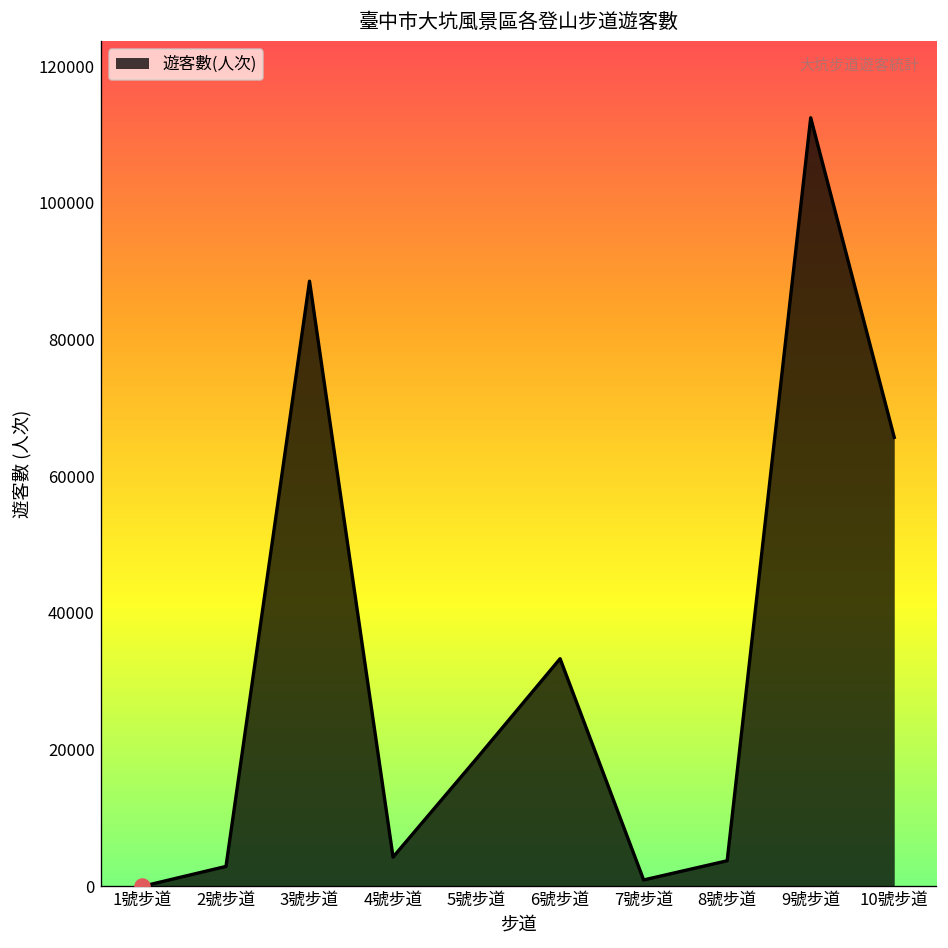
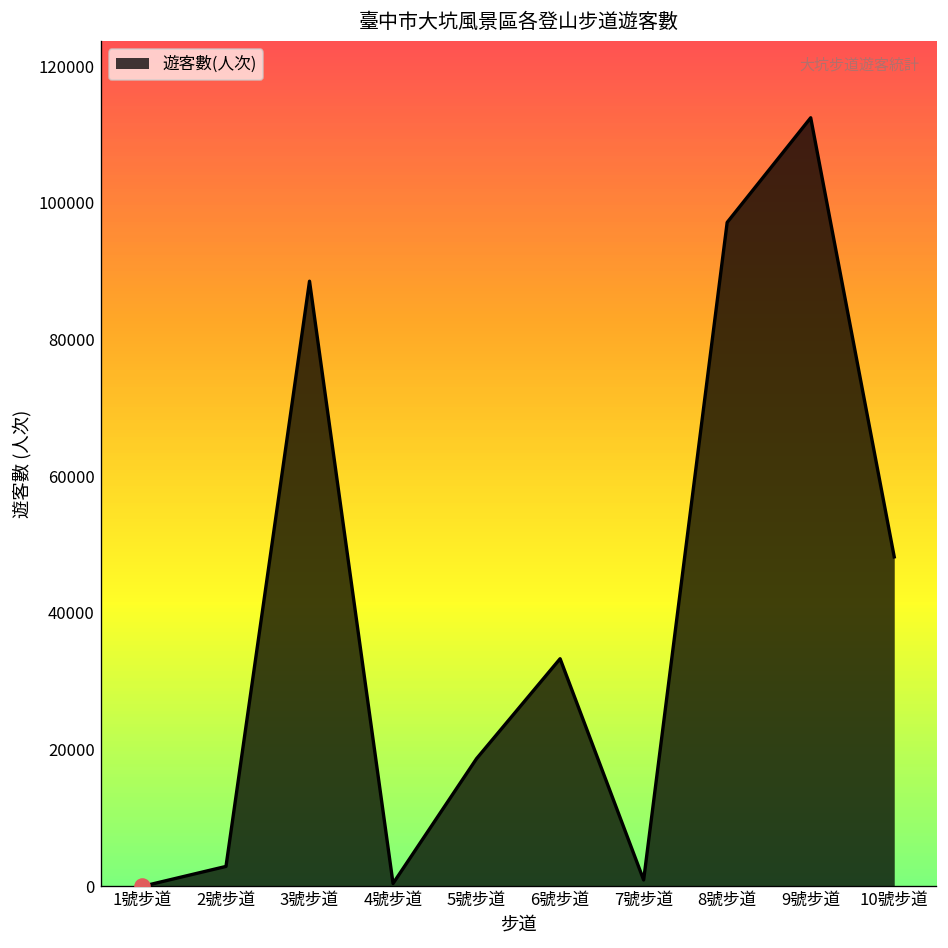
  {
    "遊客數(人次)": {
      "2號步道": 3000,
      "3號步道": 89000,
-     "4號步道": 4000,
+     "4號步道": 0,
      "5號步道": 19000,
      "6號步道": 33000,
      "7號步道": 1000,
-     "8號步道": 4000,
+     "8號步道": 97000,
      "9號步道": 112000,
-     "10號步道": 66000
+     "10號步道": 48000
    }
  }
